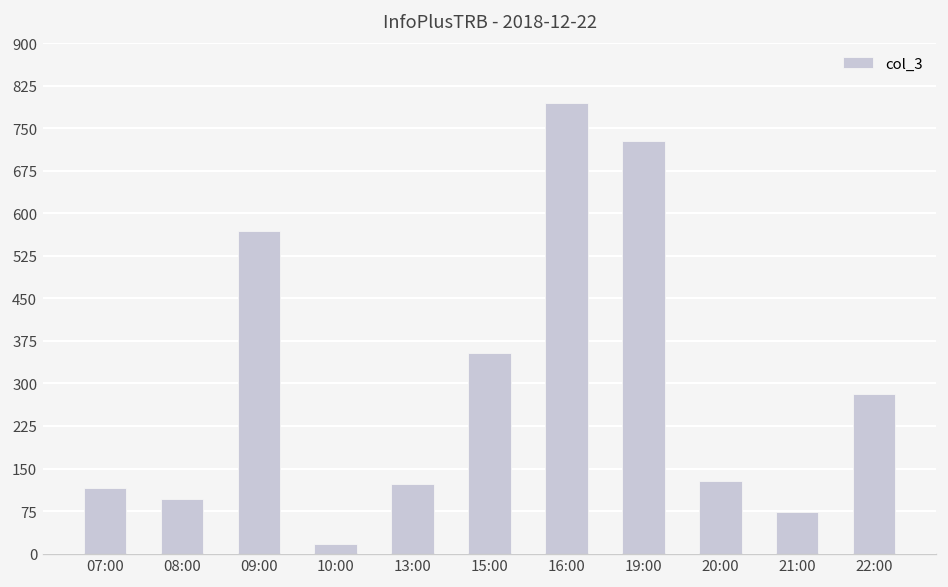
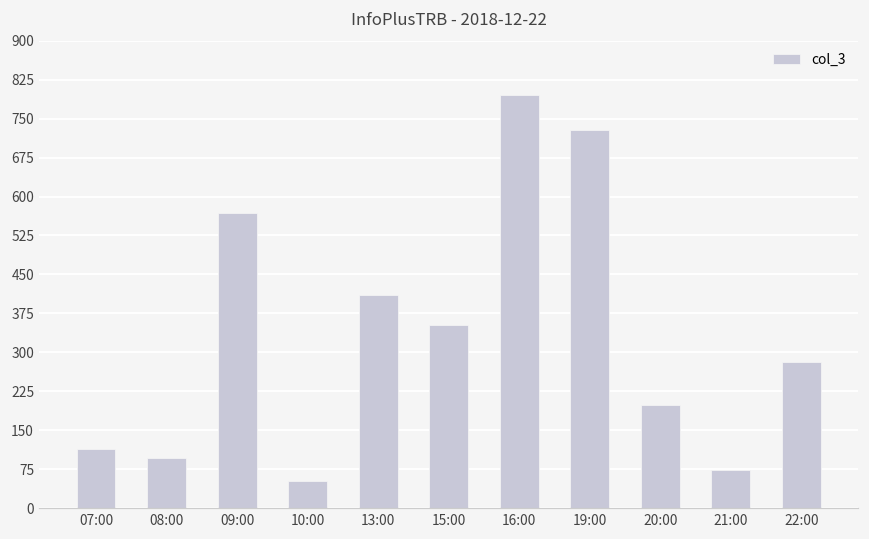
  {
    "07:00": 120,
    "08:00": 100,
    "09:00": 570,
-   "10:00": 20,
-   "13:00": 120,
+   "10:00": 50,
+   "13:00": 410,
    "15:00": 350,
    "16:00": 800,
    "19:00": 730,
-   "20:00": 130,
+   "20:00": 200,
    "21:00": 70,
    "22:00": 280
  }
